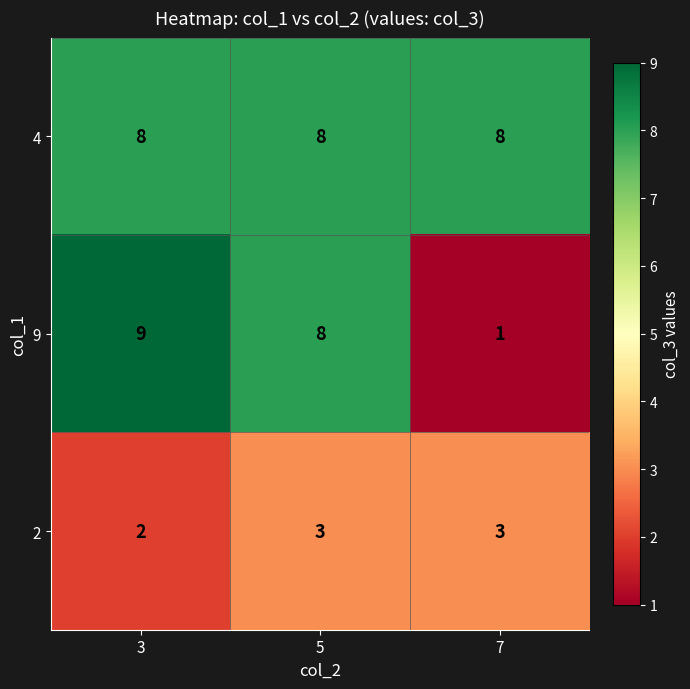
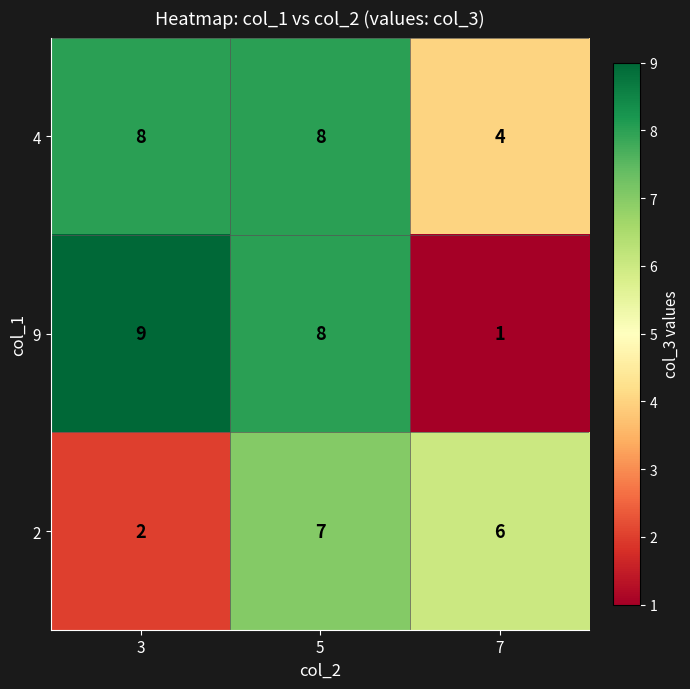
  {
    "4": {
      "3": 8,
      "5": 8,
-     "7": 8
+     "7": 4
    },
    "9": {
      "3": 9,
      "5": 8,
      "7": 1
    },
    "2": {
      "3": 2,
-     "5": 3,
-     "7": 3
+     "5": 7,
+     "7": 6
    }
  }
